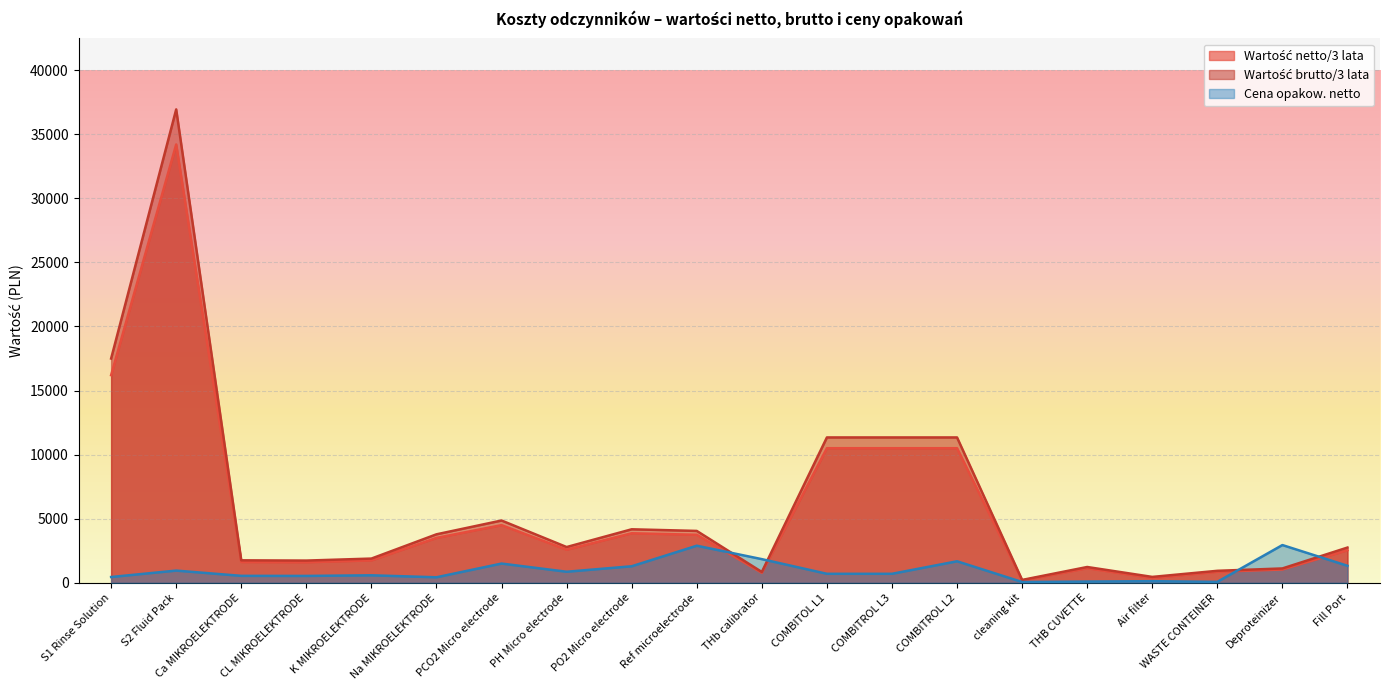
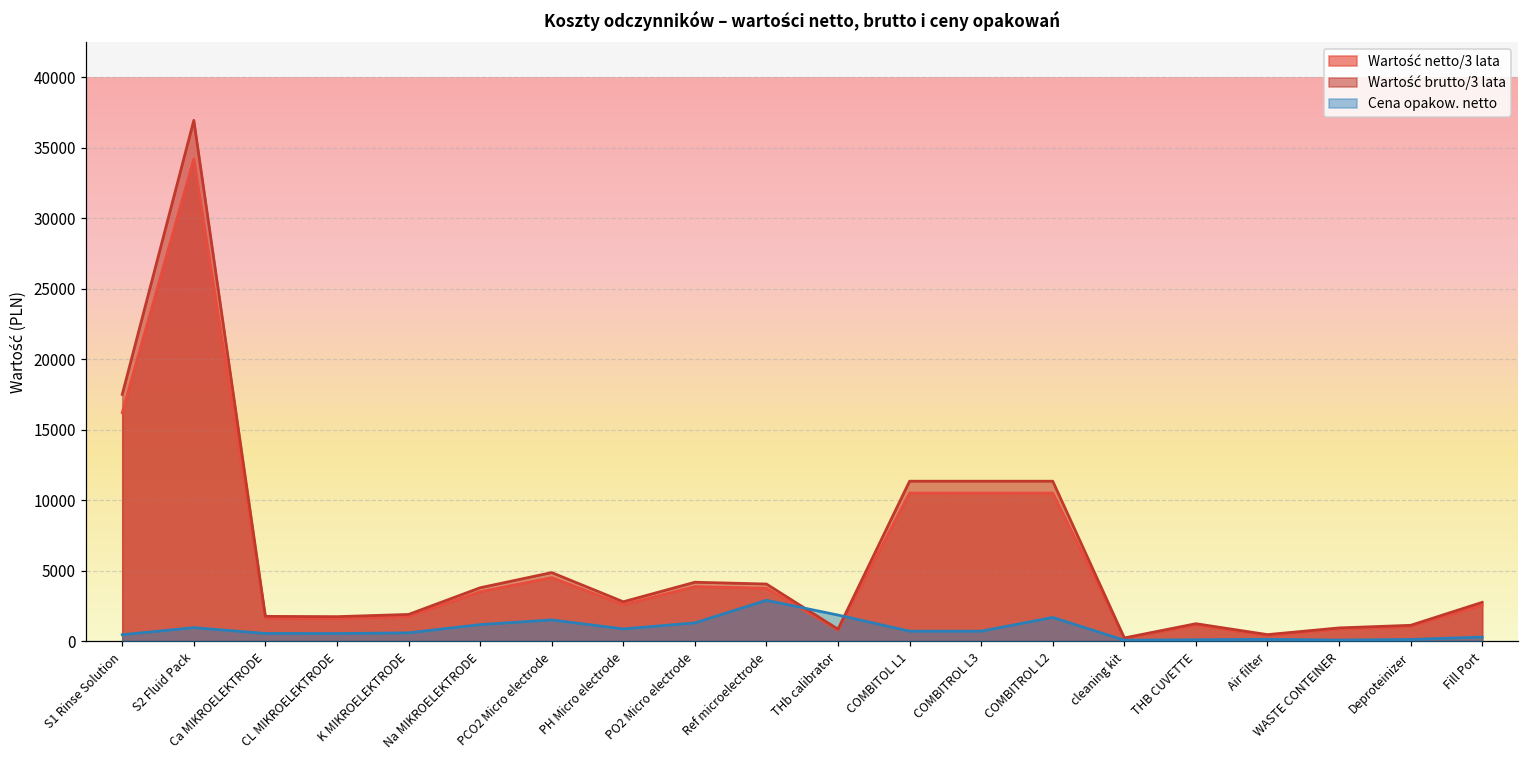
  {
    "Cena opakow. netto": {
      "S1 Rinse Solution": 500,
      "S2 Fluid Pack": 1000,
      "Ca MIKROELEKTRODE": 500,
      "CL MIKROELEKTRODE": 500,
      "K MIKROELEKTRODE": 600,
-     "Na MIKROELEKTRODE": 400,
+     "Na MIKROELEKTRODE": 1200,
      "PCO2 Micro electrode": 1500,
      "PH Micro electrode": 900,
      "PO2 Micro electrode": 1300,
      "Ref microelectrode": 2900,
      "THb calibrator": 1800,
      "COMBITOL L1": 700,
      "COMBITROL L3": 700,
      "COMBITROL L2": 1700,
      "THB CUVETTE": 100,
      "Air filter": 100,
      "WASTE CONTEINER": 100,
-     "Deproteinizer": 2900,
-     "Fill Port": 1300
+     "Deproteinizer": 100,
+     "Fill Port": 300
    }
  }
